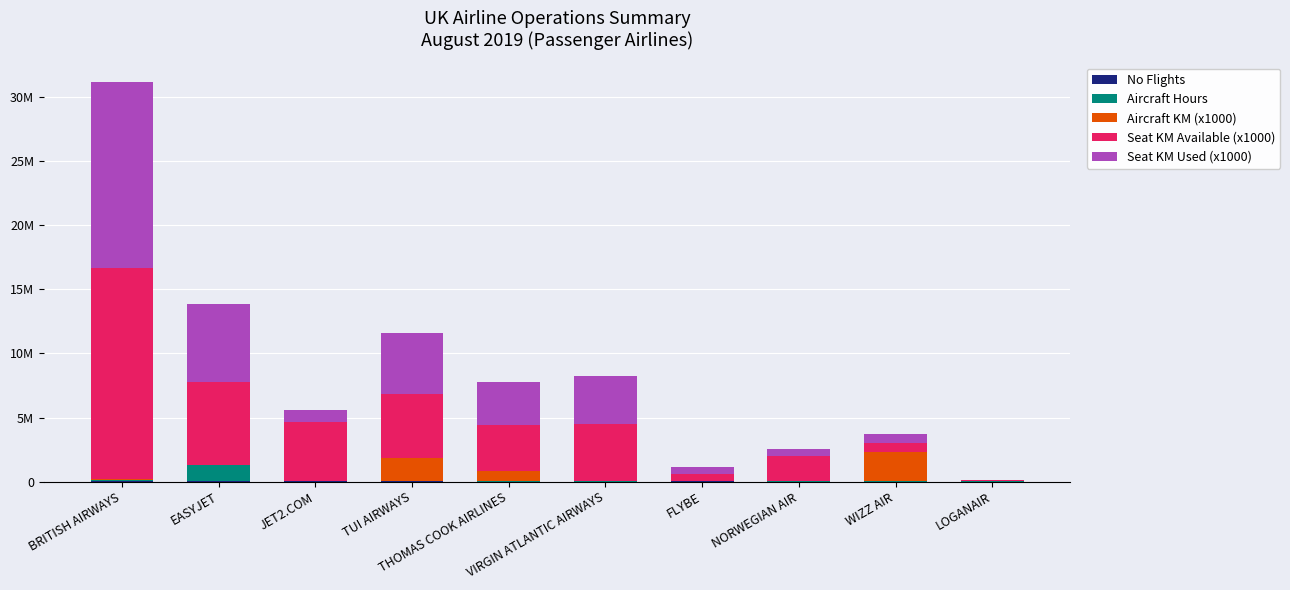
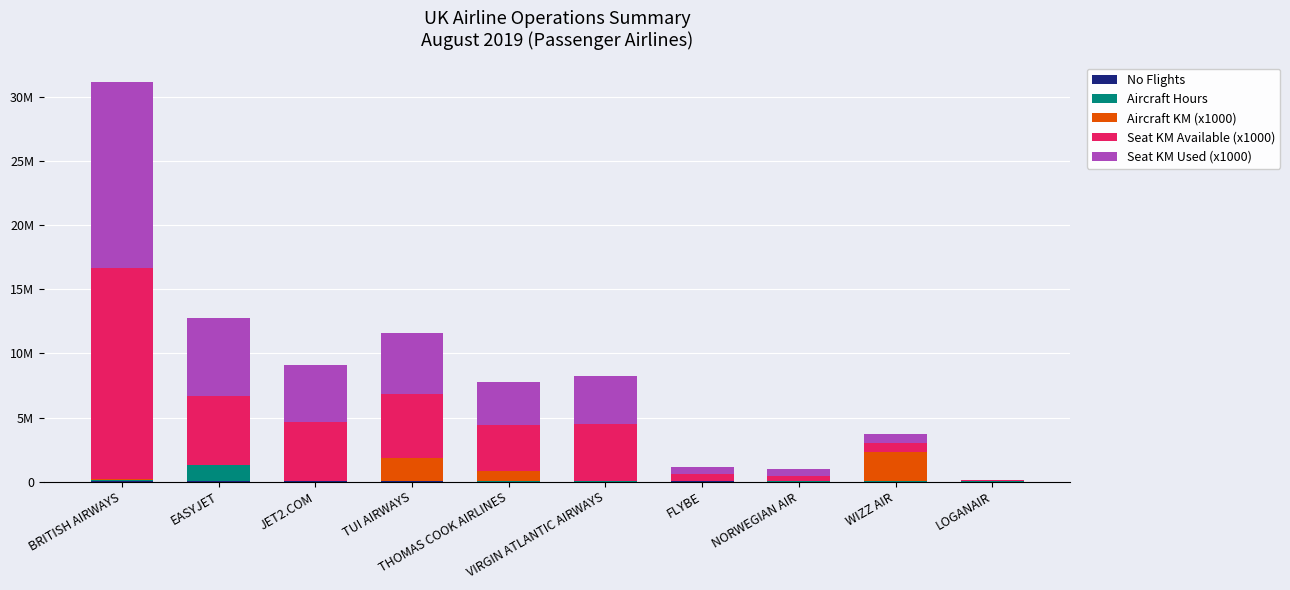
  {
    "Aircraft Hours": {
      "EASYJET": 1300000
    },
    "Aircraft KM (x1000)": {
      "TUI AIRWAYS": 1800000,
      "THOMAS COOK AIRLINES": 800000,
      "WIZZ AIR": 2300000
    },
    "Seat KM Available (x1000)": {
      "BRITISH AIRWAYS": 16500000,
-     "EASYJET": 6500000,
+     "EASYJET": 5300000,
      "JET2.COM": 4600000,
      "TUI AIRWAYS": 5000000,
      "THOMAS COOK AIRLINES": 3600000,
      "VIRGIN ATLANTIC AIRWAYS": 4500000,
      "FLYBE": 600000,
-     "NORWEGIAN AIR": 2000000,
+     "NORWEGIAN AIR": 400000,
      "WIZZ AIR": 700000
    },
    "Seat KM Used (x1000)": {
      "BRITISH AIRWAYS": 14500000,
      "EASYJET": 6100000,
-     "JET2.COM": 900000,
+     "JET2.COM": 4400000,
      "TUI AIRWAYS": 4700000,
      "THOMAS COOK AIRLINES": 3400000,
      "VIRGIN ATLANTIC AIRWAYS": 3700000,
      "FLYBE": 500000,
      "NORWEGIAN AIR": 500000,
      "WIZZ AIR": 700000
    }
  }
